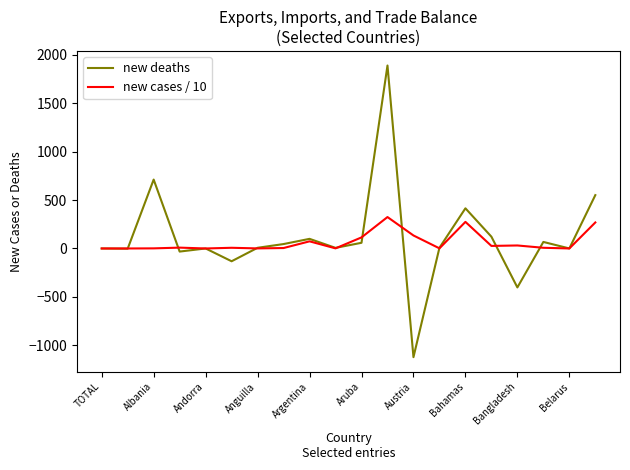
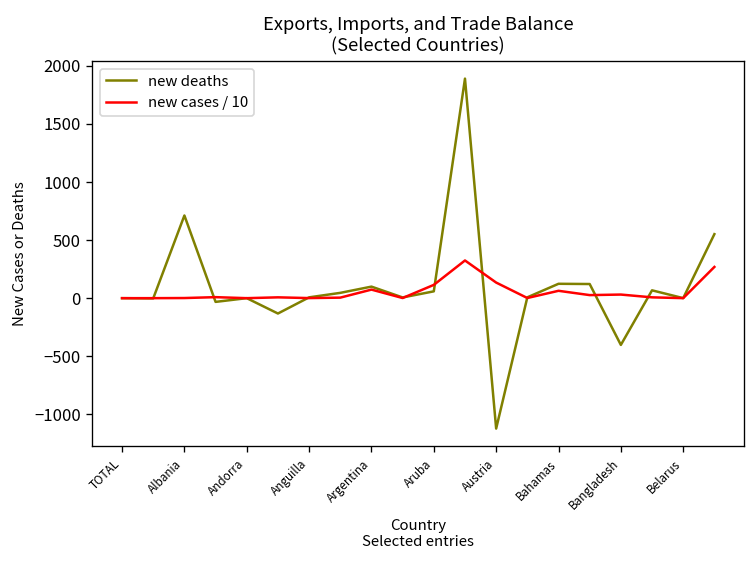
  {
    "new deaths": {
      "Albania": 700,
      "Aruba": 100,
      "Austria": -1100,
-     "Bahamas": 400,
+     "Bahamas": 100,
      "Bangladesh": -400
    },
    "new cases / 10": {
      "Albania": 0,
      "Aruba": 100,
      "Austria": 100,
-     "Bahamas": 300,
+     "Bahamas": 100,
      "Bangladesh": 0
    }
  }
